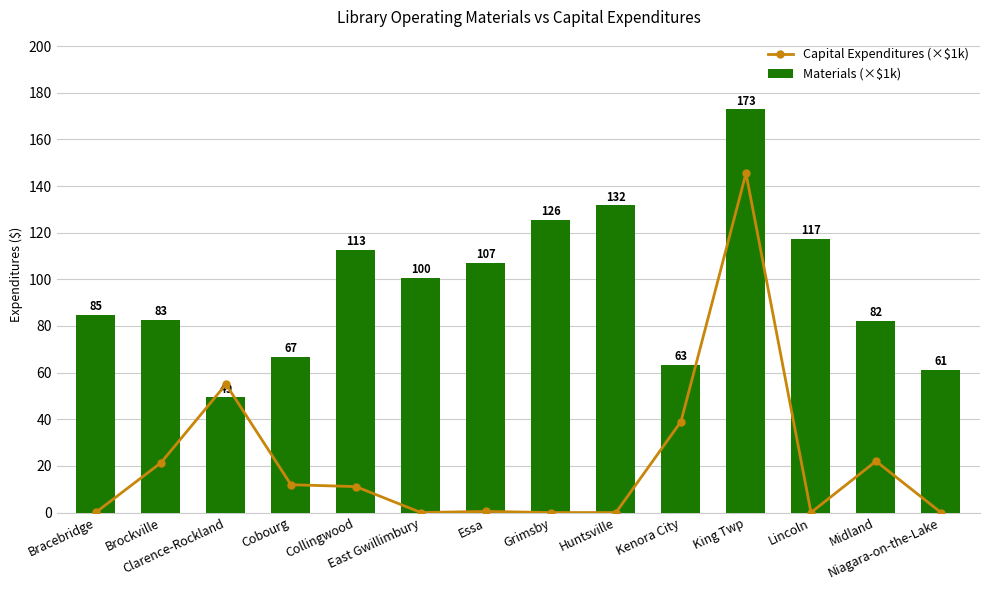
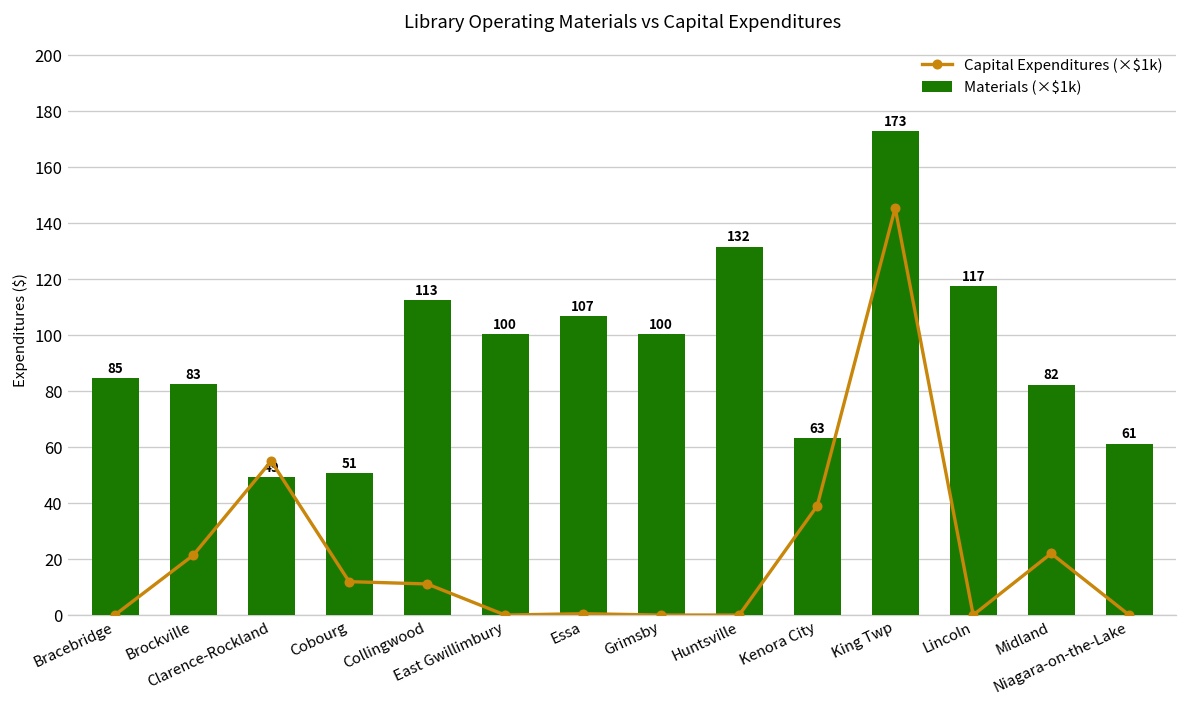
  {
    "Capital Expenditures (×$1k)": {
      "Bracebridge": 0,
      "Brockville": 21,
      "Cobourg": 12,
      "Collingwood": 11,
      "East Gwillimbury": 0,
      "Essa": 0,
      "Grimsby": 0,
      "Huntsville": 0,
      "Kenora City": 39,
      "King Twp": 145,
      "Lincoln": 0,
      "Midland": 22,
      "Niagara-on-the-Lake": 0
    },
    "Materials (×$1k)": {
      "Bracebridge": 85,
      "Brockville": 83,
-     "Cobourg": 67,
+     "Cobourg": 51,
      "Collingwood": 113,
      "East Gwillimbury": 100,
      "Essa": 107,
-     "Grimsby": 126,
+     "Grimsby": 100,
      "Huntsville": 132,
      "Kenora City": 63,
      "King Twp": 173,
      "Lincoln": 117,
      "Midland": 82,
      "Niagara-on-the-Lake": 61
    }
  }
